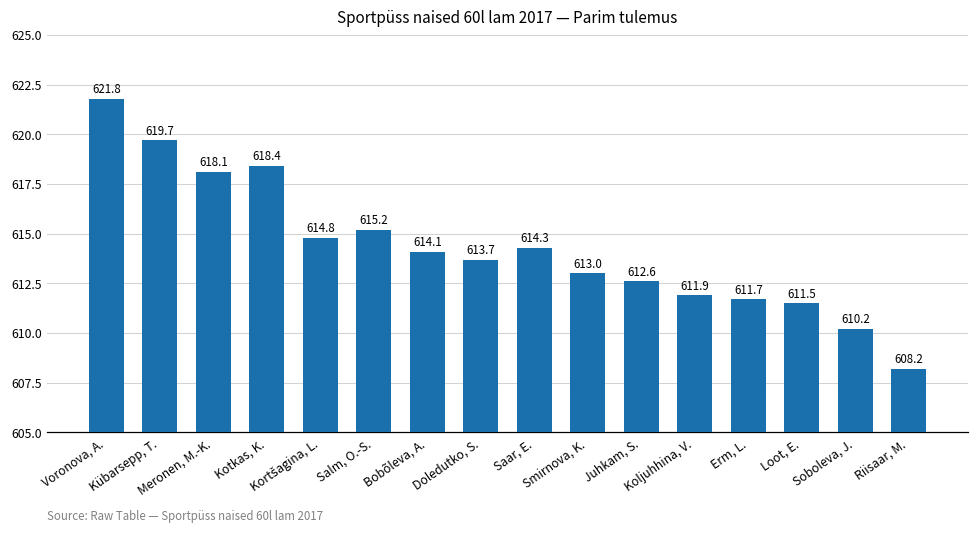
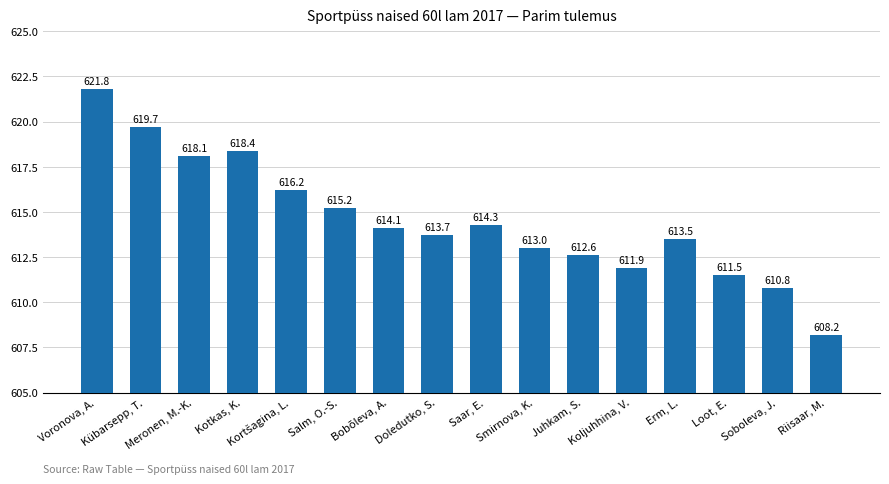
  {
    "Voronova, A.": 621.8,
    "Kübarsepp, T.": 619.7,
    "Meronen, M.-K.": 618.1,
    "Kotkas, K.": 618.4,
-   "Kortšagina, L.": 614.8,
+   "Kortšagina, L.": 616.2,
    "Salm, O.-S.": 615.2,
    "Bobõleva, A.": 614.1,
    "Doledutko, S.": 613.7,
    "Saar, E.": 614.3,
    "Smirnova, K.": 613.0,
    "Juhkam, S.": 612.6,
    "Koljuhhina, V.": 611.9,
-   "Erm, L.": 611.7,
+   "Erm, L.": 613.5,
    "Loot, E.": 611.5,
-   "Soboleva, J.": 610.2,
+   "Soboleva, J.": 610.8,
    "Riisaar, M.": 608.2
  }
